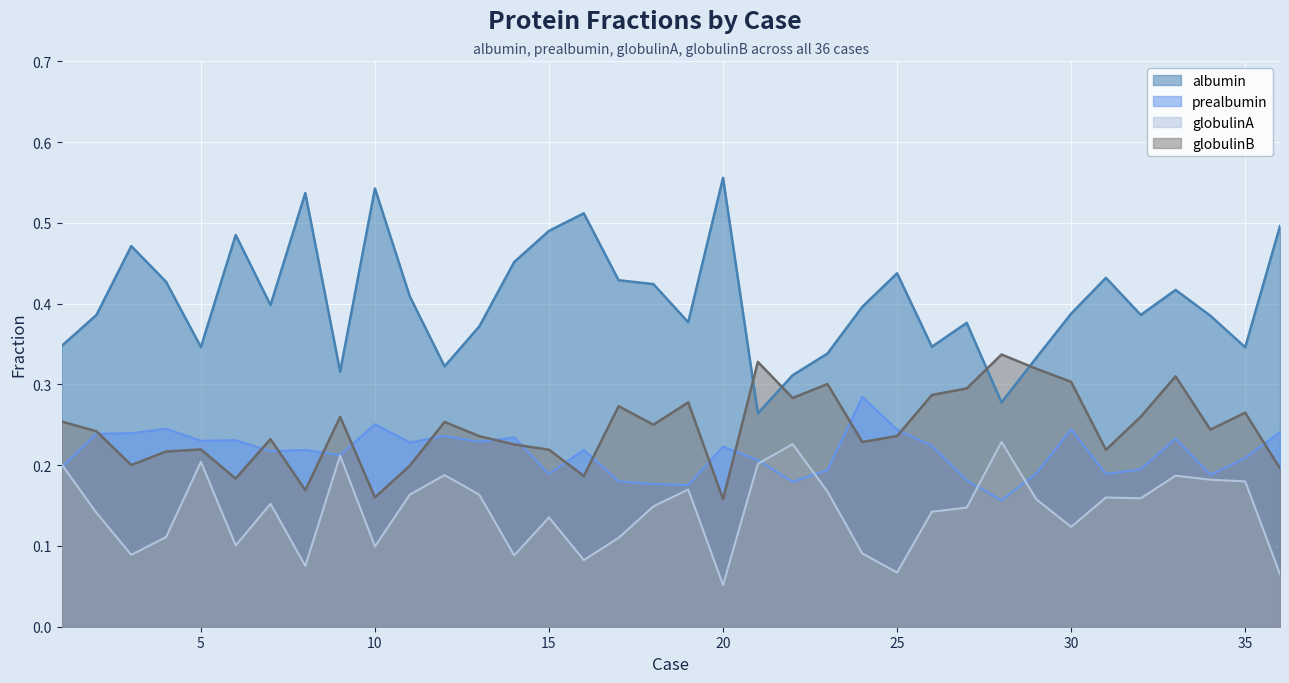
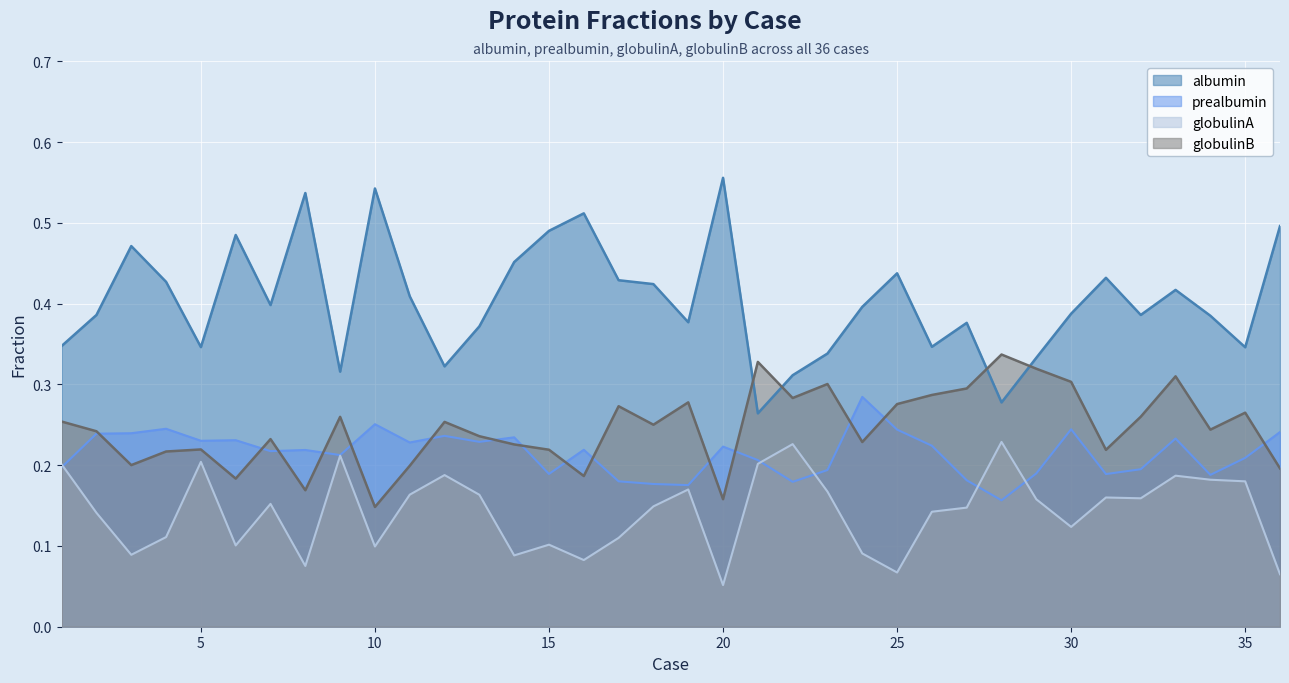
  {
    "globulinA": {
      "5": 0.20,
      "10": 0.10,
-     "15": 0.14,
+     "15": 0.10,
      "20": 0.05,
      "25": 0.07,
      "30": 0.12,
      "35": 0.18
    },
    "globulinB": {
      "5": 0.22,
-     "10": 0.16,
+     "10": 0.15,
      "15": 0.22,
      "20": 0.16,
-     "25": 0.24,
+     "25": 0.28,
      "30": 0.30,
      "35": 0.27
    }
  }
